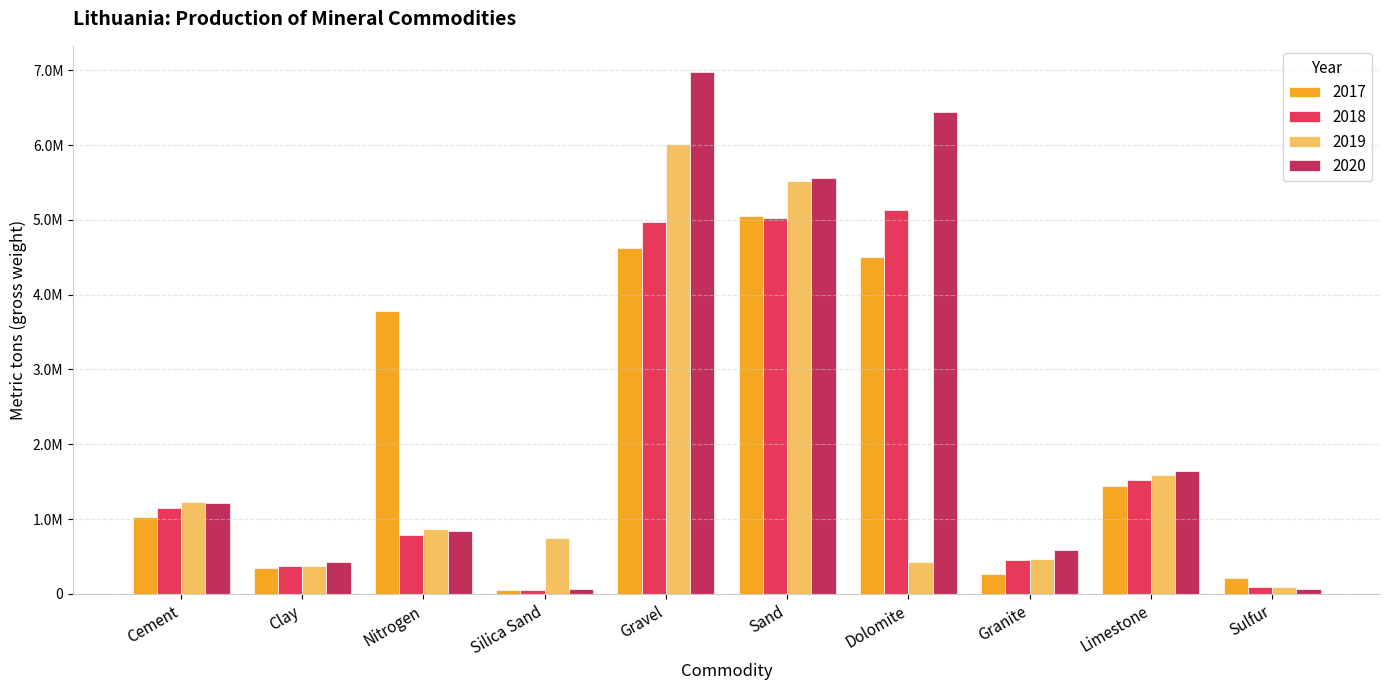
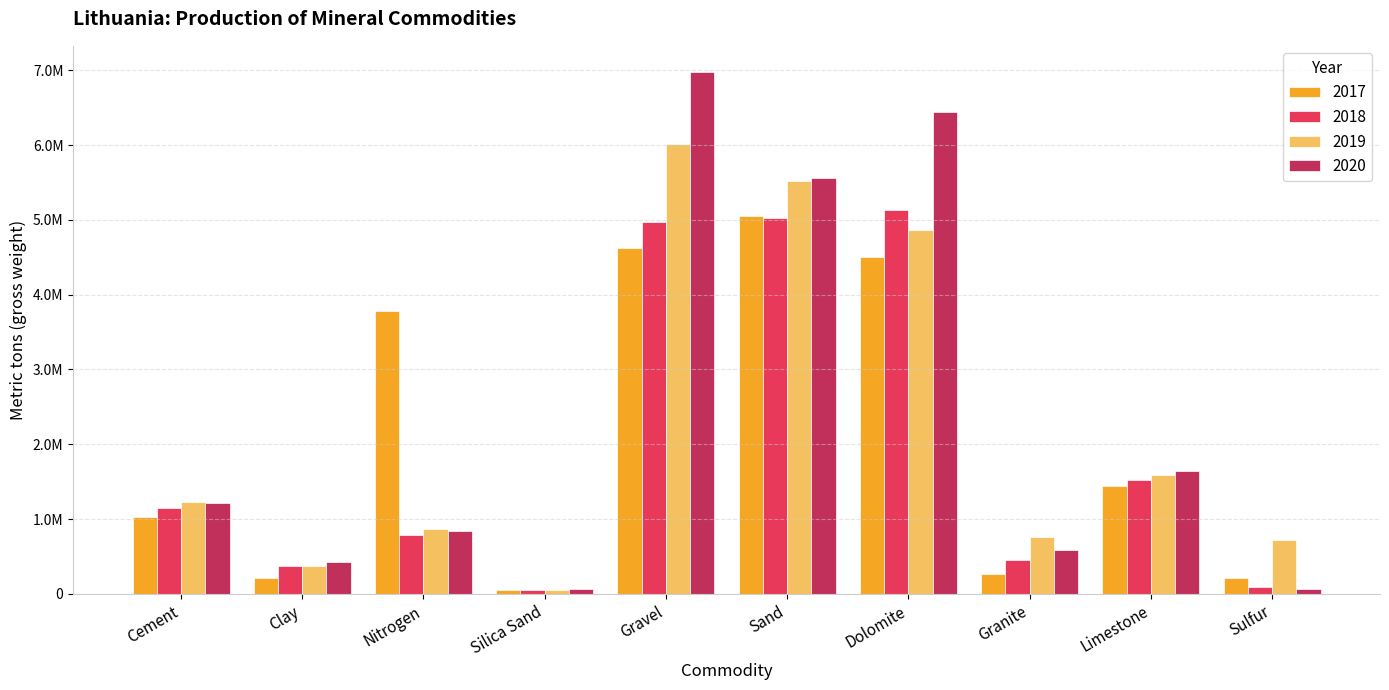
  {
    "2017": {
      "Cement": 1000000,
-     "Clay": 300000,
+     "Clay": 200000,
      "Nitrogen": 3800000,
      "Silica Sand": 0,
      "Gravel": 4600000,
      "Sand": 5000000,
      "Dolomite": 4500000,
      "Granite": 300000,
      "Limestone": 1400000,
      "Sulfur": 200000
    },
    "2019": {
      "Cement": 1200000,
      "Clay": 400000,
      "Nitrogen": 900000,
-     "Silica Sand": 700000,
+     "Silica Sand": 100000,
      "Gravel": 6000000,
      "Sand": 5500000,
-     "Dolomite": 400000,
-     "Granite": 500000,
+     "Dolomite": 4900000,
+     "Granite": 800000,
      "Limestone": 1600000,
-     "Sulfur": 100000
+     "Sulfur": 700000
    }
  }
